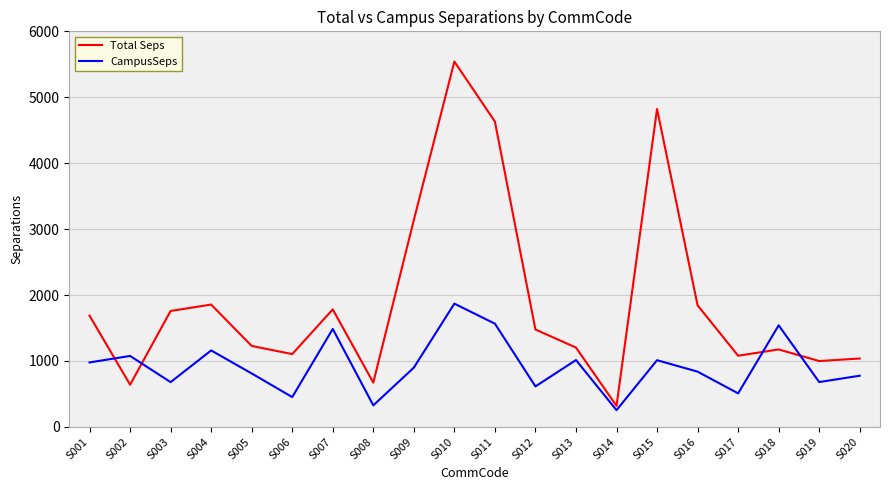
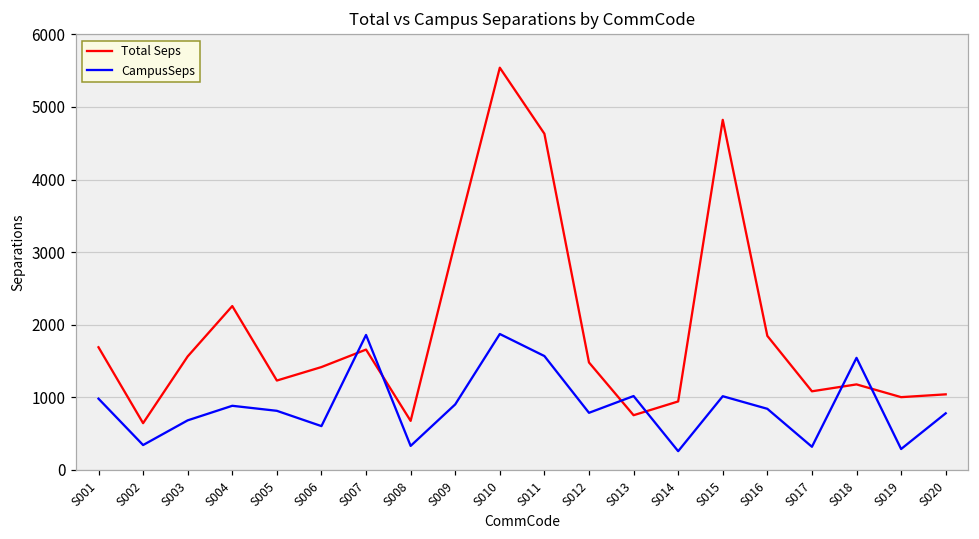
  {
    "Total Seps": {
      "S001": 1700,
      "S002": 600,
-     "S003": 1800,
-     "S004": 1900,
+     "S003": 1600,
+     "S004": 2300,
      "S005": 1200,
-     "S006": 1100,
-     "S007": 1800,
+     "S006": 1400,
+     "S007": 1700,
      "S008": 700,
      "S009": 3100,
      "S010": 5500,
      "S011": 4600,
      "S012": 1500,
-     "S013": 1200,
-     "S014": 300,
+     "S013": 700,
+     "S014": 900,
      "S015": 4800,
      "S016": 1800,
      "S017": 1100,
      "S018": 1200,
      "S019": 1000,
      "S020": 1000
    },
    "CampusSeps": {
      "S001": 1000,
-     "S002": 1100,
+     "S002": 300,
      "S003": 700,
-     "S004": 1200,
+     "S004": 900,
      "S005": 800,
-     "S006": 500,
-     "S007": 1500,
+     "S006": 600,
+     "S007": 1900,
      "S008": 300,
      "S009": 900,
      "S010": 1900,
      "S011": 1600,
-     "S012": 600,
+     "S012": 800,
      "S013": 1000,
      "S014": 300,
      "S015": 1000,
      "S016": 800,
-     "S017": 500,
+     "S017": 300,
      "S018": 1500,
-     "S019": 700,
+     "S019": 300,
      "S020": 800
    }
  }
